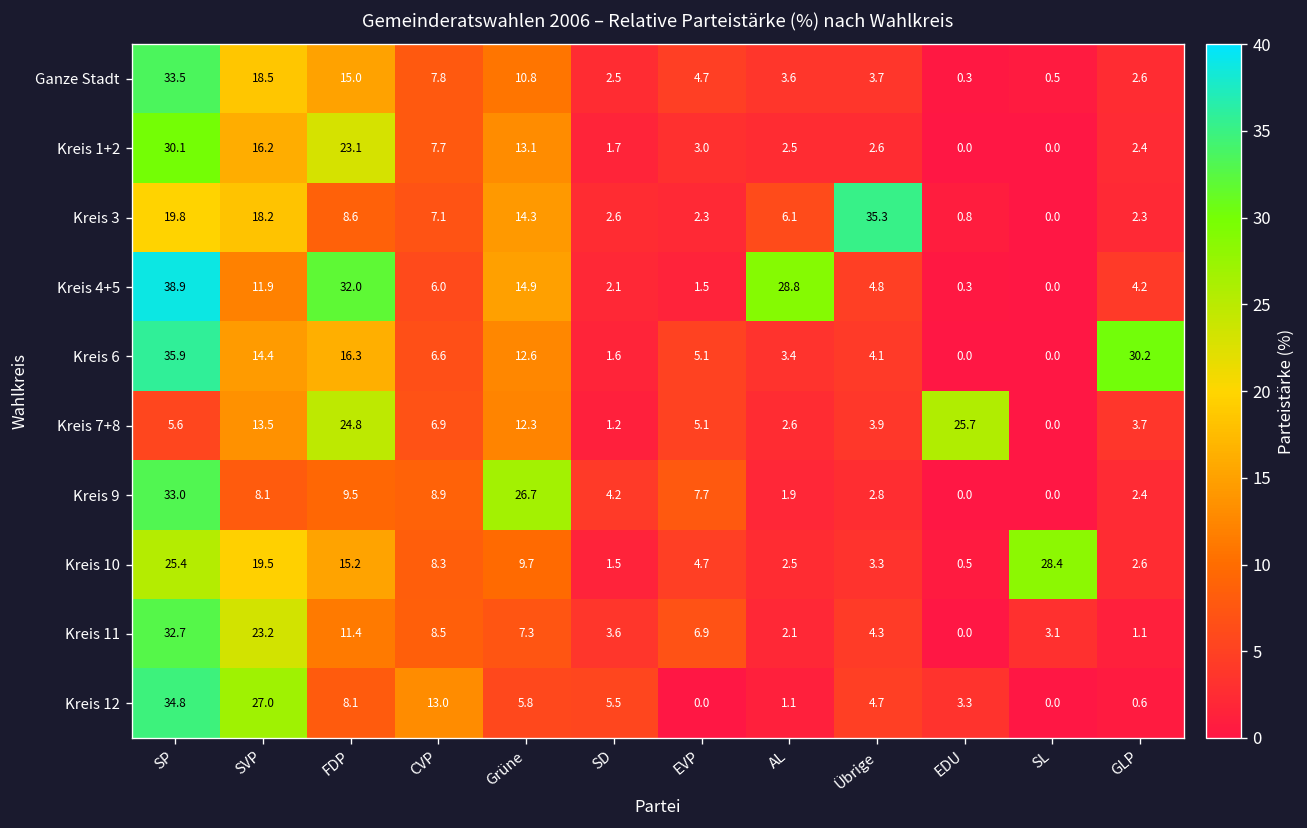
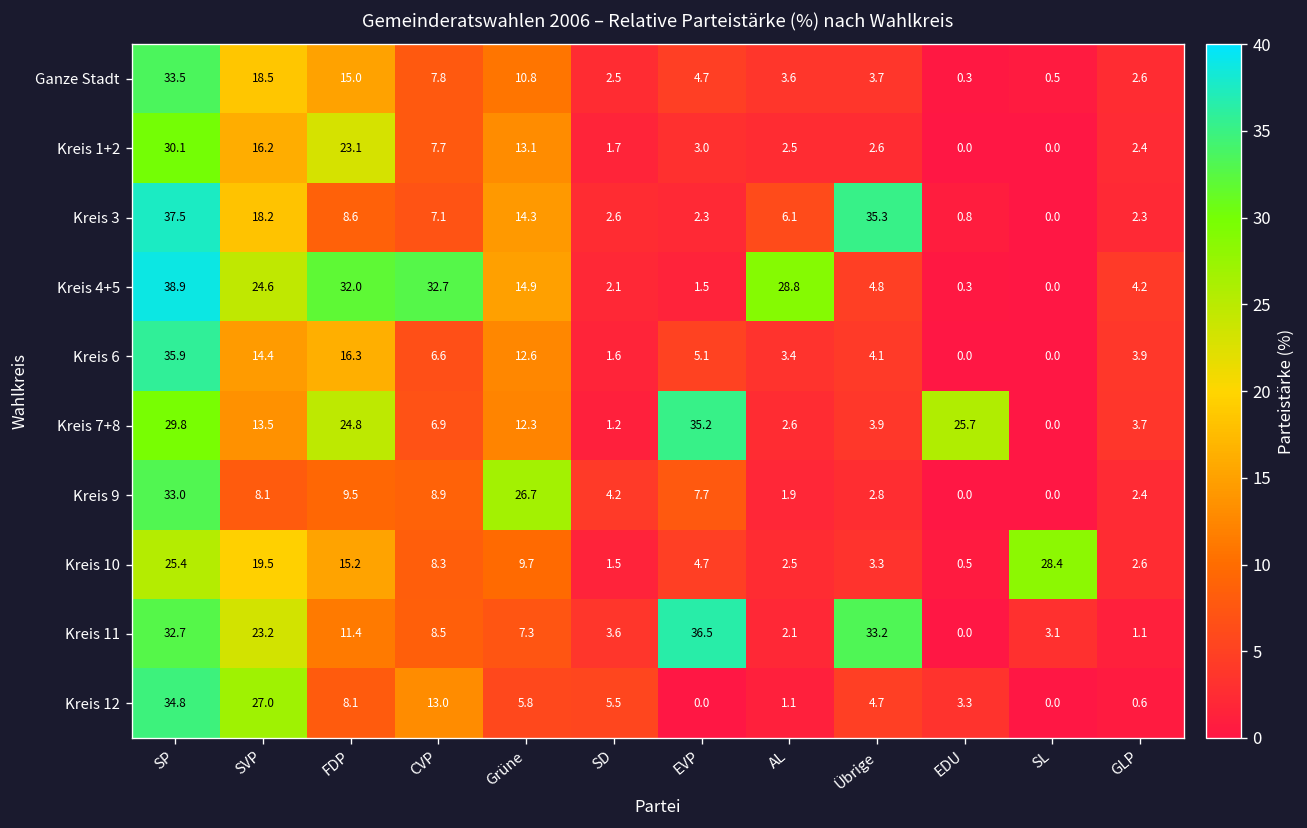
  {
    "Ganze Stadt": {
      "SP": 33.5,
      "SVP": 18.5,
      "FDP": 15.0,
      "CVP": 7.8,
      "Grüne": 10.8,
      "SD": 2.5,
      "EVP": 4.7,
      "AL": 3.6,
      "Übrige": 3.7,
      "EDU": 0.3,
      "SL": 0.5,
      "GLP": 2.6
    },
    "Kreis 1+2": {
      "SP": 30.1,
      "SVP": 16.2,
      "FDP": 23.1,
      "CVP": 7.7,
      "Grüne": 13.1,
      "SD": 1.7,
      "EVP": 3.0,
      "AL": 2.5,
      "Übrige": 2.6,
      "EDU": 0.0,
      "SL": 0.0,
      "GLP": 2.4
    },
    "Kreis 3": {
-     "SP": 19.8,
+     "SP": 37.5,
      "SVP": 18.2,
      "FDP": 8.6,
      "CVP": 7.1,
      "Grüne": 14.3,
      "SD": 2.6,
      "EVP": 2.3,
      "AL": 6.1,
      "Übrige": 35.3,
      "EDU": 0.8,
      "SL": 0.0,
      "GLP": 2.3
    },
    "Kreis 4+5": {
      "SP": 38.9,
-     "SVP": 11.9,
+     "SVP": 24.6,
      "FDP": 32.0,
-     "CVP": 6.0,
+     "CVP": 32.7,
      "Grüne": 14.9,
      "SD": 2.1,
      "EVP": 1.5,
      "AL": 28.8,
      "Übrige": 4.8,
      "EDU": 0.3,
      "SL": 0.0,
      "GLP": 4.2
    },
    "Kreis 6": {
      "SP": 35.9,
      "SVP": 14.4,
      "FDP": 16.3,
      "CVP": 6.6,
      "Grüne": 12.6,
      "SD": 1.6,
      "EVP": 5.1,
      "AL": 3.4,
      "Übrige": 4.1,
      "EDU": 0.0,
      "SL": 0.0,
-     "GLP": 30.2
+     "GLP": 3.9
    },
    "Kreis 7+8": {
-     "SP": 5.6,
+     "SP": 29.8,
      "SVP": 13.5,
      "FDP": 24.8,
      "CVP": 6.9,
      "Grüne": 12.3,
      "SD": 1.2,
-     "EVP": 5.1,
+     "EVP": 35.2,
      "AL": 2.6,
      "Übrige": 3.9,
      "EDU": 25.7,
      "SL": 0.0,
      "GLP": 3.7
    },
    "Kreis 9": {
      "SP": 33.0,
      "SVP": 8.1,
      "FDP": 9.5,
      "CVP": 8.9,
      "Grüne": 26.7,
      "SD": 4.2,
      "EVP": 7.7,
      "AL": 1.9,
      "Übrige": 2.8,
      "EDU": 0.0,
      "SL": 0.0,
      "GLP": 2.4
    },
    "Kreis 10": {
      "SP": 25.4,
      "SVP": 19.5,
      "FDP": 15.2,
      "CVP": 8.3,
      "Grüne": 9.7,
      "SD": 1.5,
      "EVP": 4.7,
      "AL": 2.5,
      "Übrige": 3.3,
      "EDU": 0.5,
      "SL": 28.4,
      "GLP": 2.6
    },
    "Kreis 11": {
      "SP": 32.7,
      "SVP": 23.2,
      "FDP": 11.4,
      "CVP": 8.5,
      "Grüne": 7.3,
      "SD": 3.6,
-     "EVP": 6.9,
+     "EVP": 36.5,
      "AL": 2.1,
-     "Übrige": 4.3,
+     "Übrige": 33.2,
      "EDU": 0.0,
      "SL": 3.1,
      "GLP": 1.1
    },
    "Kreis 12": {
      "SP": 34.8,
      "SVP": 27.0,
      "FDP": 8.1,
      "CVP": 13.0,
      "Grüne": 5.8,
      "SD": 5.5,
      "EVP": 0.0,
      "AL": 1.1,
      "Übrige": 4.7,
      "EDU": 3.3,
      "SL": 0.0,
      "GLP": 0.6
    }
  }
